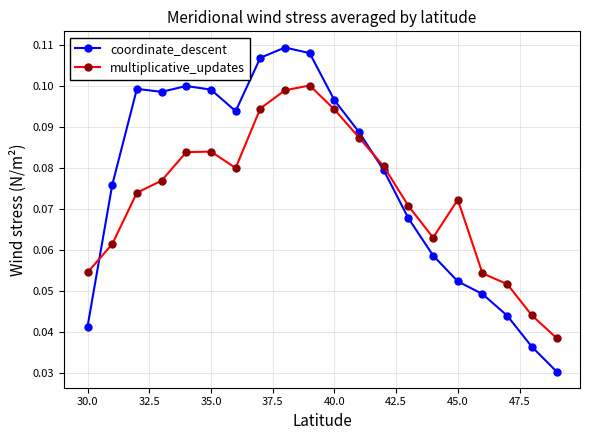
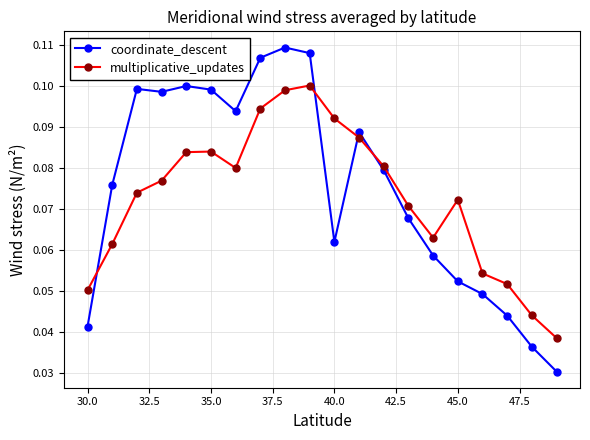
  {
    "coordinate_descent": {
      "30.0": 0.041,
      "35.0": 0.099,
-     "40.0": 0.097,
+     "40.0": 0.062,
      "45.0": 0.052
    },
    "multiplicative_updates": {
-     "30.0": 0.055,
+     "30.0": 0.050,
      "35.0": 0.084,
-     "40.0": 0.094,
+     "40.0": 0.092,
      "45.0": 0.072
    }
  }
